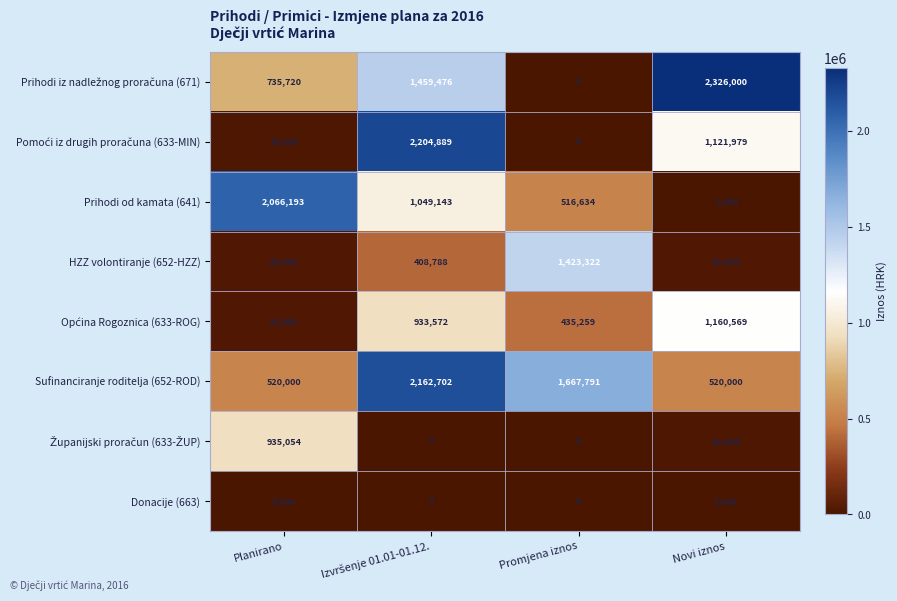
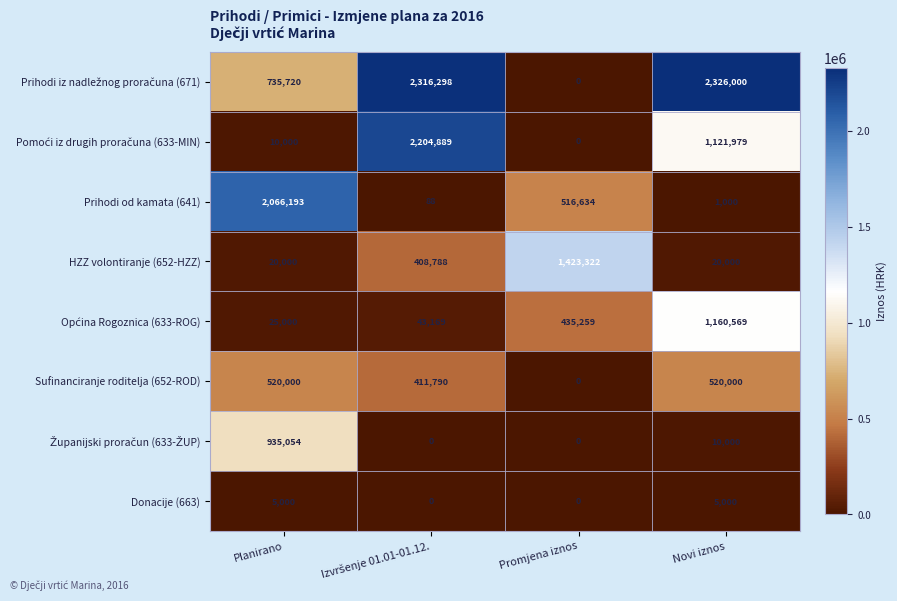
  {
    "Prihodi iz nadležnog proračuna (671)": {
      "Planirano": "735,720",
-     "Izvršenje 01.01-01.12.": "1,459,476",
+     "Izvršenje 01.01-01.12.": "2,316,298",
      "Promjena iznos": "0",
      "Novi iznos": "2,326,000"
    },
    "Pomoći iz drugih proračuna (633-MIN)": {
      "Planirano": "10,000",
      "Izvršenje 01.01-01.12.": "2,204,889",
      "Promjena iznos": "0",
      "Novi iznos": "1,121,979"
    },
    "Prihodi od kamata (641)": {
      "Planirano": "2,066,193",
-     "Izvršenje 01.01-01.12.": "1,049,143",
+     "Izvršenje 01.01-01.12.": "88",
      "Promjena iznos": "516,634",
      "Novi iznos": "1,000"
    },
    "HZZ volontiranje (652-HZZ)": {
      "Planirano": "20,000",
      "Izvršenje 01.01-01.12.": "408,788",
      "Promjena iznos": "1,423,322",
      "Novi iznos": "20,000"
    },
    "Općina Rogoznica (633-ROG)": {
      "Planirano": "25,000",
-     "Izvršenje 01.01-01.12.": "933,572",
+     "Izvršenje 01.01-01.12.": "43,169",
      "Promjena iznos": "435,259",
      "Novi iznos": "1,160,569"
    },
    "Sufinanciranje roditelja (652-ROD)": {
      "Planirano": "520,000",
-     "Izvršenje 01.01-01.12.": "2,162,702",
-     "Promjena iznos": "1,667,791",
+     "Izvršenje 01.01-01.12.": "411,790",
+     "Promjena iznos": "0",
      "Novi iznos": "520,000"
    },
    "Županijski proračun (633-ŽUP)": {
      "Planirano": "935,054",
      "Izvršenje 01.01-01.12.": "0",
      "Promjena iznos": "0",
      "Novi iznos": "10,000"
    },
    "Donacije (663)": {
      "Planirano": "5,000",
      "Izvršenje 01.01-01.12.": "0",
      "Promjena iznos": "0",
      "Novi iznos": "5,000"
    }
  }
